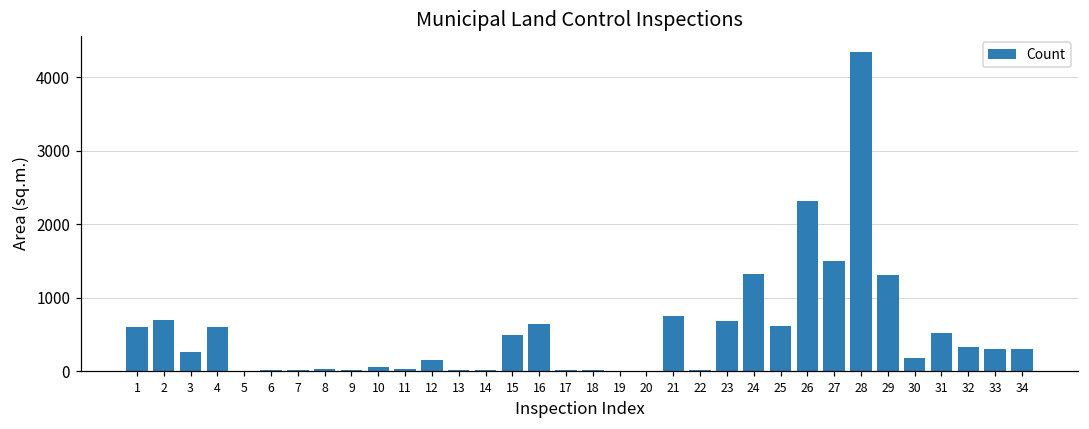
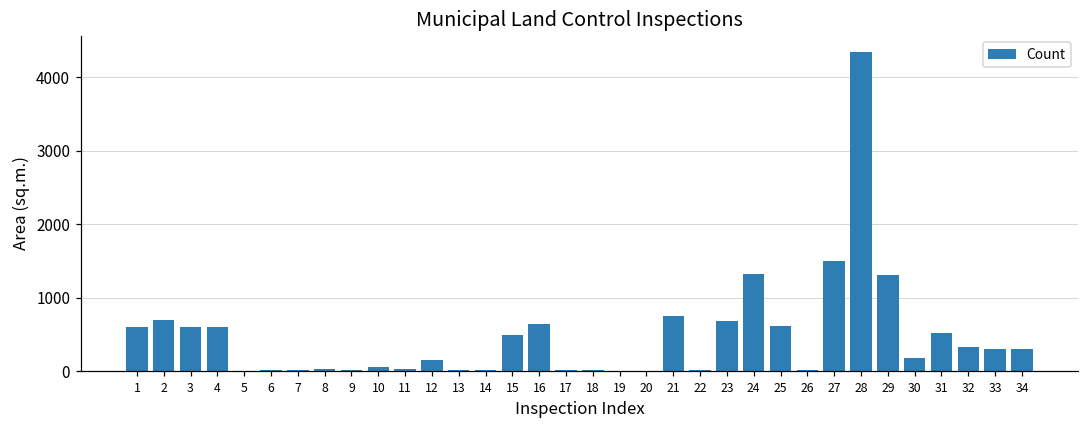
  {
    "1": 600,
    "2": 700,
-   "3": 300,
+   "3": 600,
    "4": 600,
    "10": 100,
    "12": 200,
    "15": 500,
    "16": 600,
    "21": 800,
    "23": 700,
    "24": 1300,
    "25": 600,
-   "26": 2300,
+   "26": 0,
    "27": 1500,
    "28": 4400,
    "29": 1300,
    "30": 200,
    "31": 500,
    "32": 300,
    "33": 300,
    "34": 300
  }
